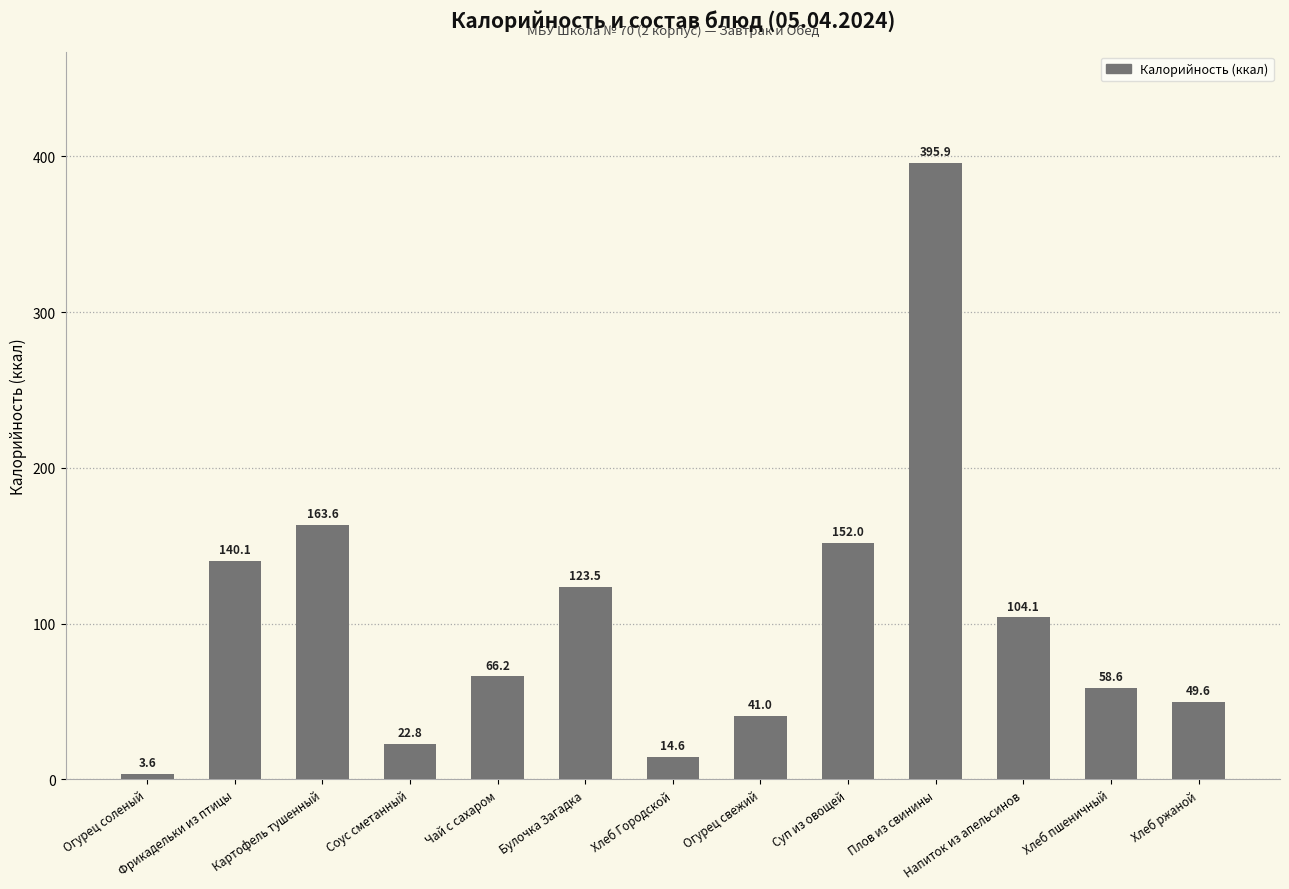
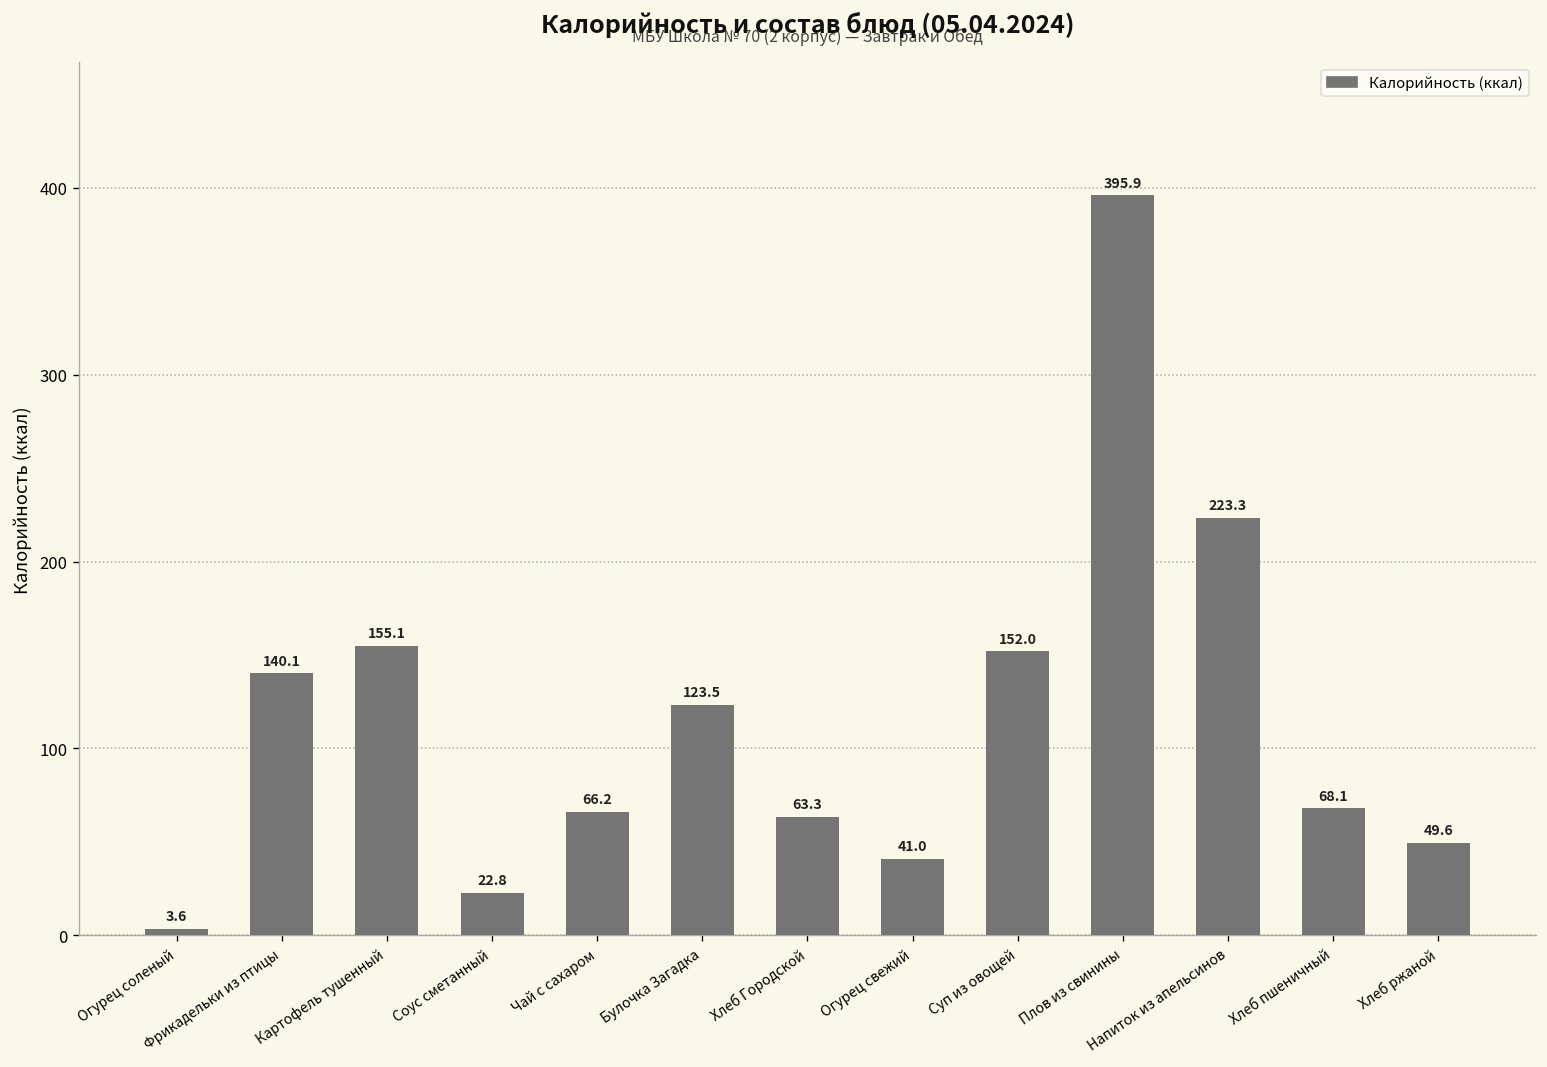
  {
    "Огурец соленый": 3.6,
    "Фрикадельки из птицы": 140.1,
-   "Картофель тушенный": 163.6,
+   "Картофель тушенный": 155.1,
    "Соус сметанный": 22.8,
    "Чай с сахаром": 66.2,
    "Булочка Загадка": 123.5,
-   "Хлеб Городской": 14.6,
+   "Хлеб Городской": 63.3,
    "Огурец свежий": 41.0,
    "Суп из овощей": 152.0,
    "Плов из свинины": 395.9,
-   "Напиток из апельсинов": 104.1,
-   "Хлеб пшеничный": 58.6,
+   "Напиток из апельсинов": 223.3,
+   "Хлеб пшеничный": 68.1,
    "Хлеб ржаной": 49.6
  }
